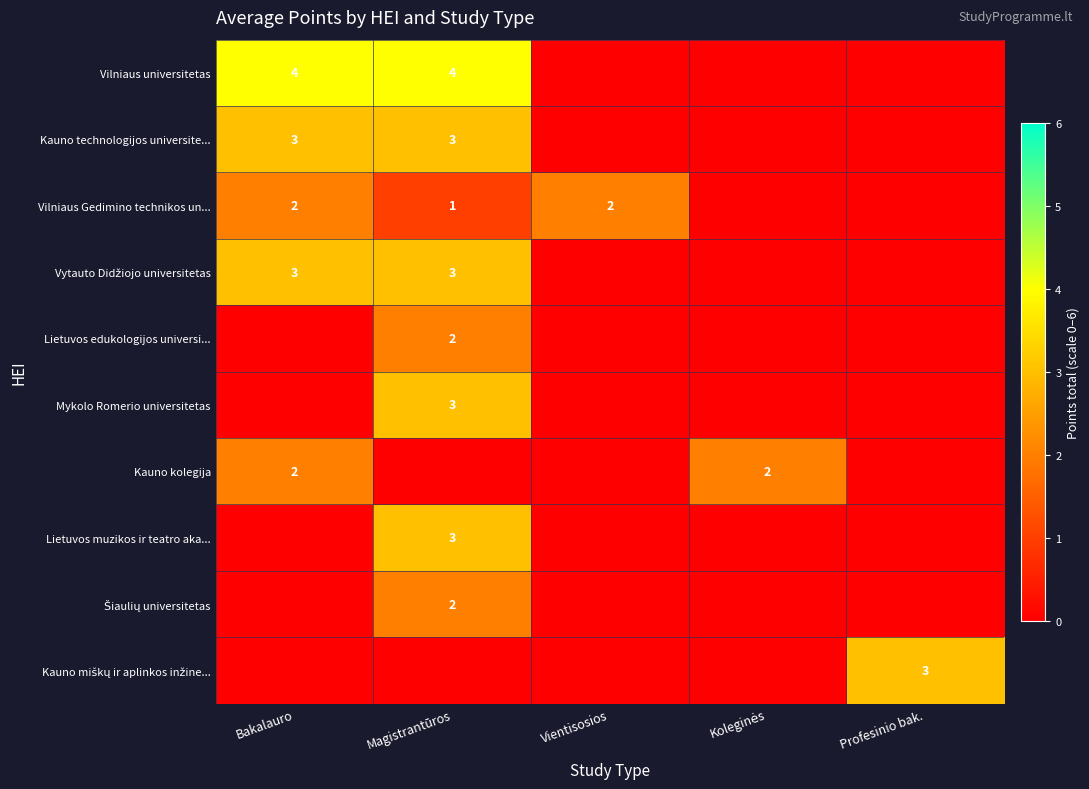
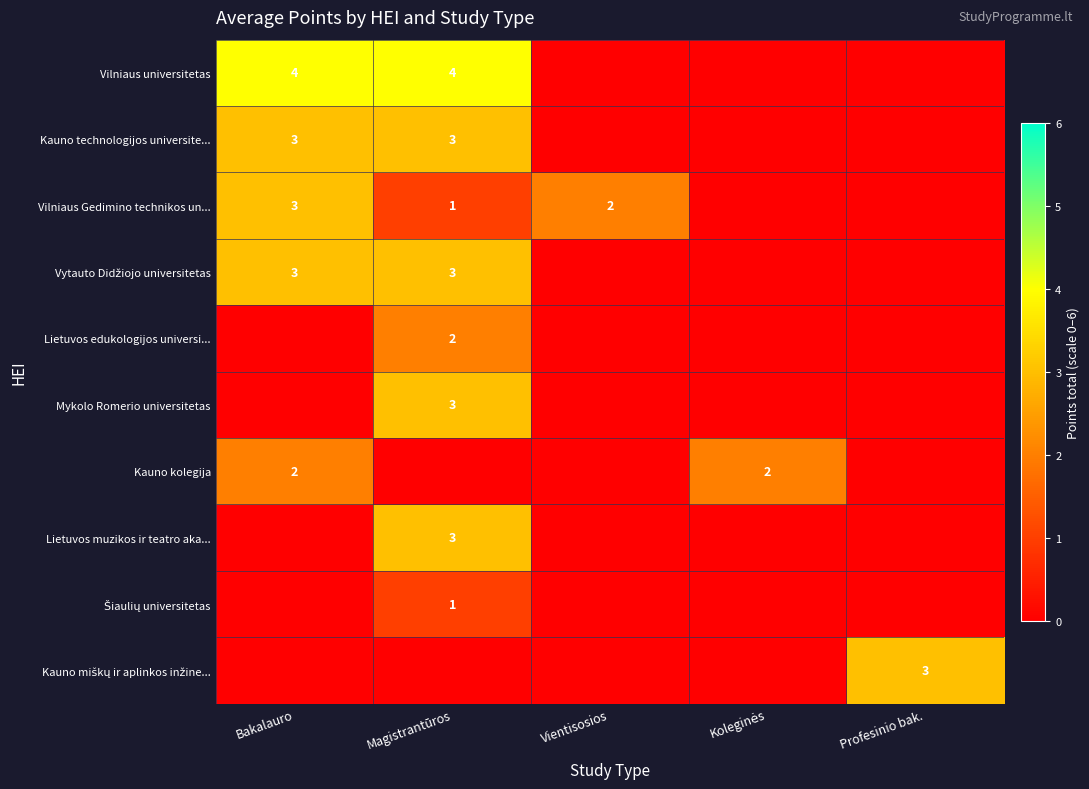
  {
    "Vilniaus universitetas": {
      "Bakalauro": 4,
      "Magistrantūros": 4
    },
    "Kauno technologijos universite...": {
      "Bakalauro": 3,
      "Magistrantūros": 3
    },
    "Vilniaus Gedimino technikos un...": {
-     "Bakalauro": 2,
+     "Bakalauro": 3,
      "Magistrantūros": 1,
      "Vientisosios": 2
    },
    "Vytauto Didžiojo universitetas": {
      "Bakalauro": 3,
      "Magistrantūros": 3
    },
    "Lietuvos edukologijos universi...": {
      "Magistrantūros": 2
    },
    "Mykolo Romerio universitetas": {
      "Magistrantūros": 3
    },
    "Kauno kolegija": {
      "Bakalauro": 2,
      "Koleginės": 2
    },
    "Lietuvos muzikos ir teatro aka...": {
      "Magistrantūros": 3
    },
    "Šiaulių universitetas": {
-     "Magistrantūros": 2
+     "Magistrantūros": 1
    },
    "Kauno miškų ir aplinkos inžine...": {
      "Profesinio bak.": 3
    }
  }
